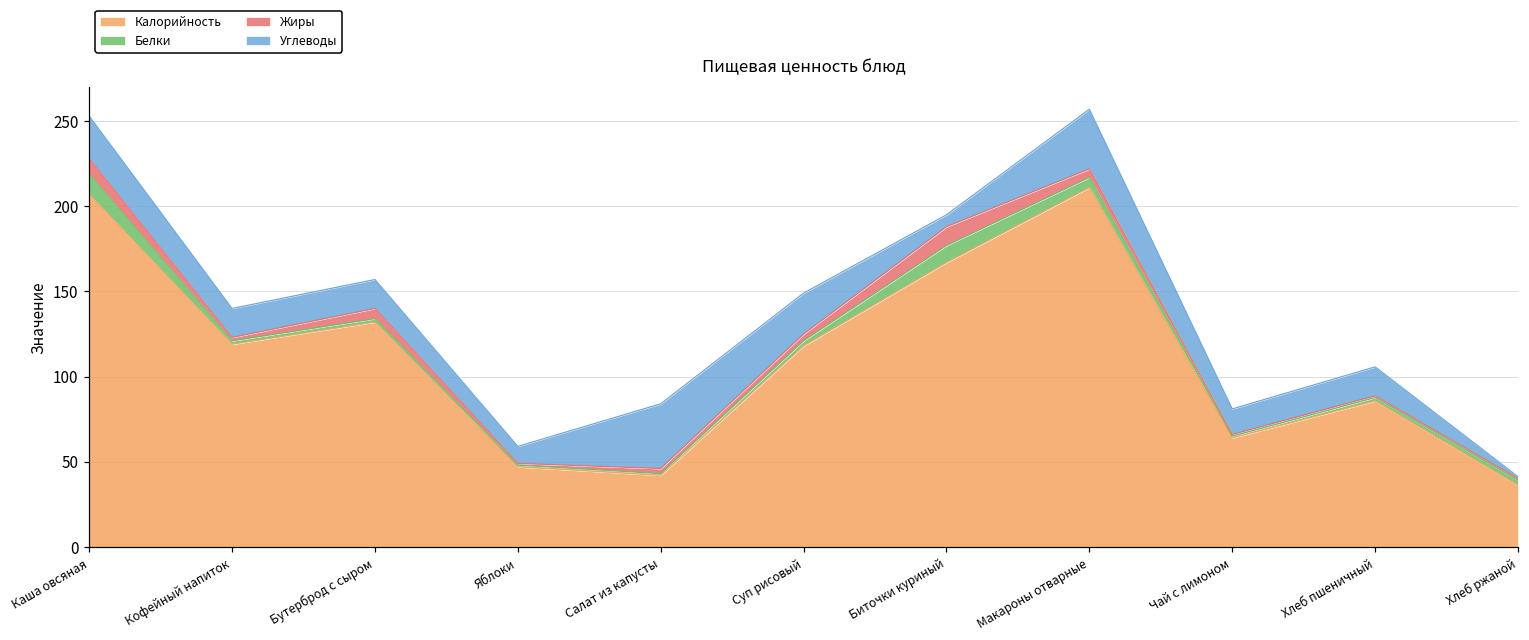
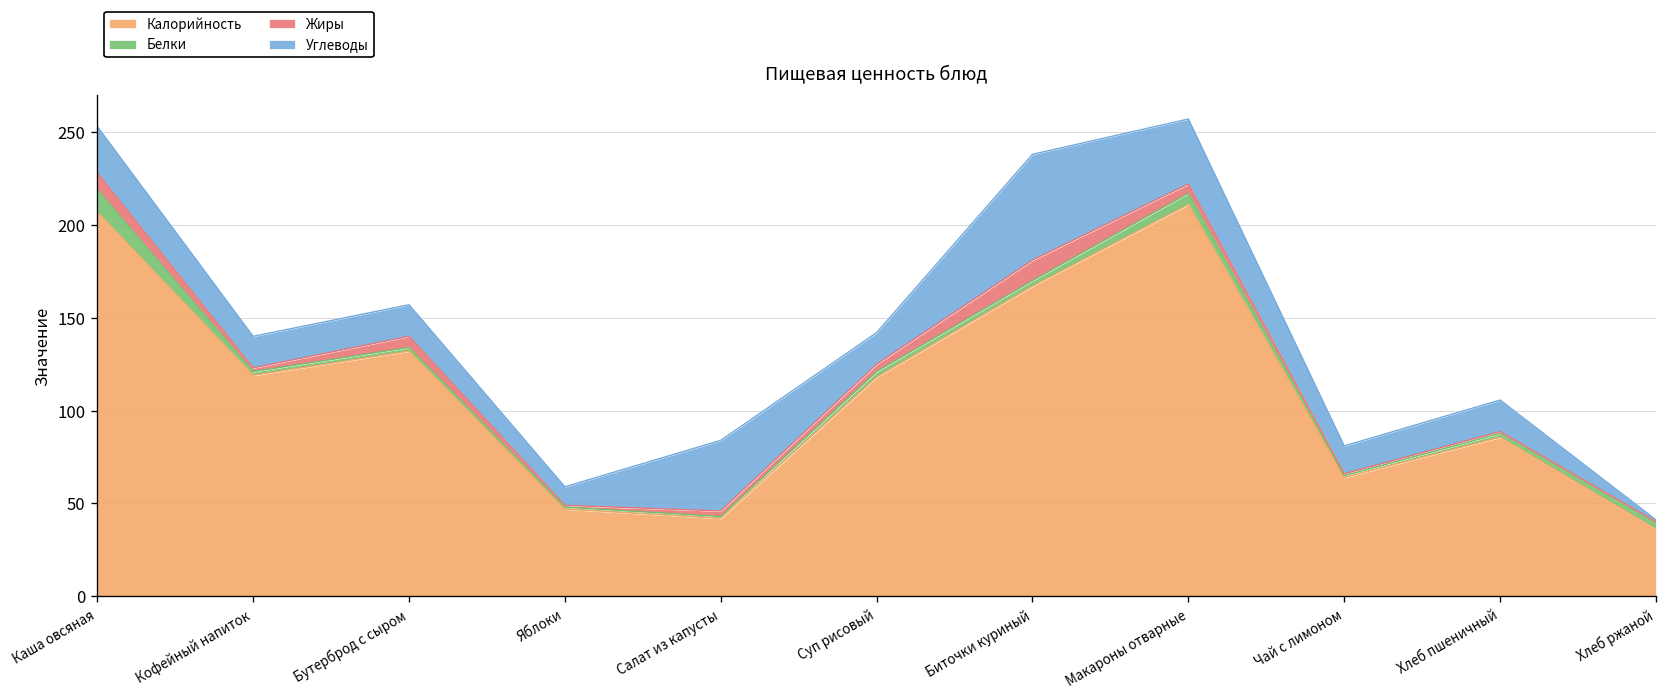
  {
    "Белки": {
      "Каша овсяная": 12,
      "Кофейный напиток": 2,
      "Бутерброд с сыром": 2,
      "Суп рисовый": 3,
-     "Биточки куриный": 10,
+     "Биточки куриный": 3,
      "Макароны отварные": 6
    },
    "Углеводы": {
      "Каша овсяная": 25,
      "Кофейный напиток": 17,
      "Бутерброд с сыром": 17,
      "Яблоки": 10,
      "Салат из капусты": 38,
-     "Суп рисовый": 24,
-     "Биточки куриный": 7,
+     "Суп рисовый": 17,
+     "Биточки куриный": 57,
      "Макароны отварные": 35,
      "Чай с лимоном": 15,
      "Хлеб пшеничный": 17
    }
  }
